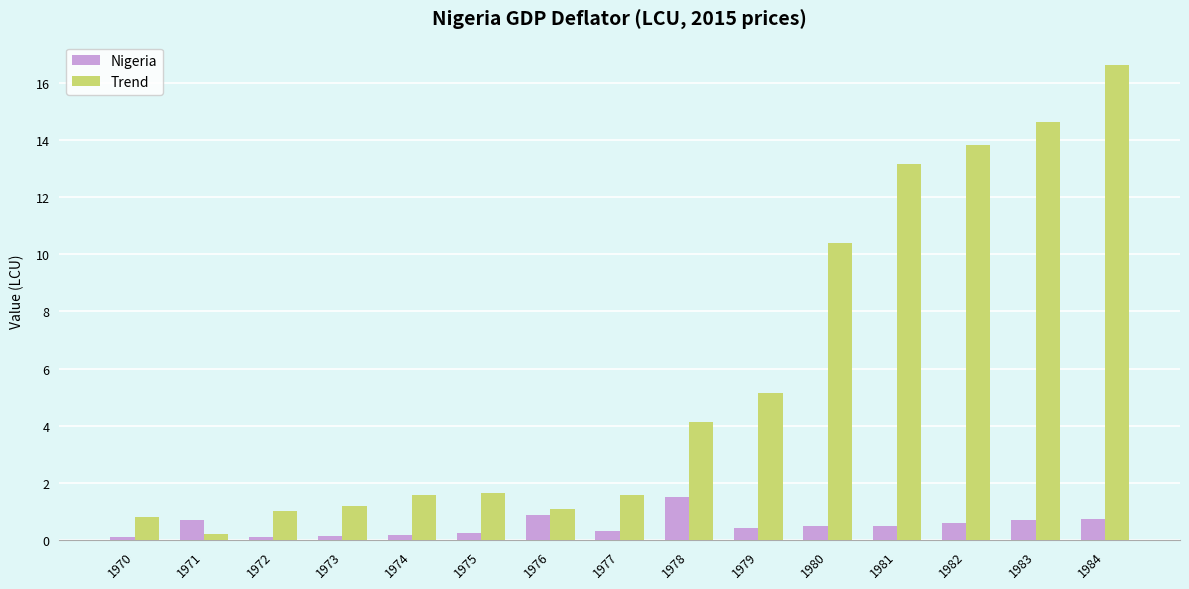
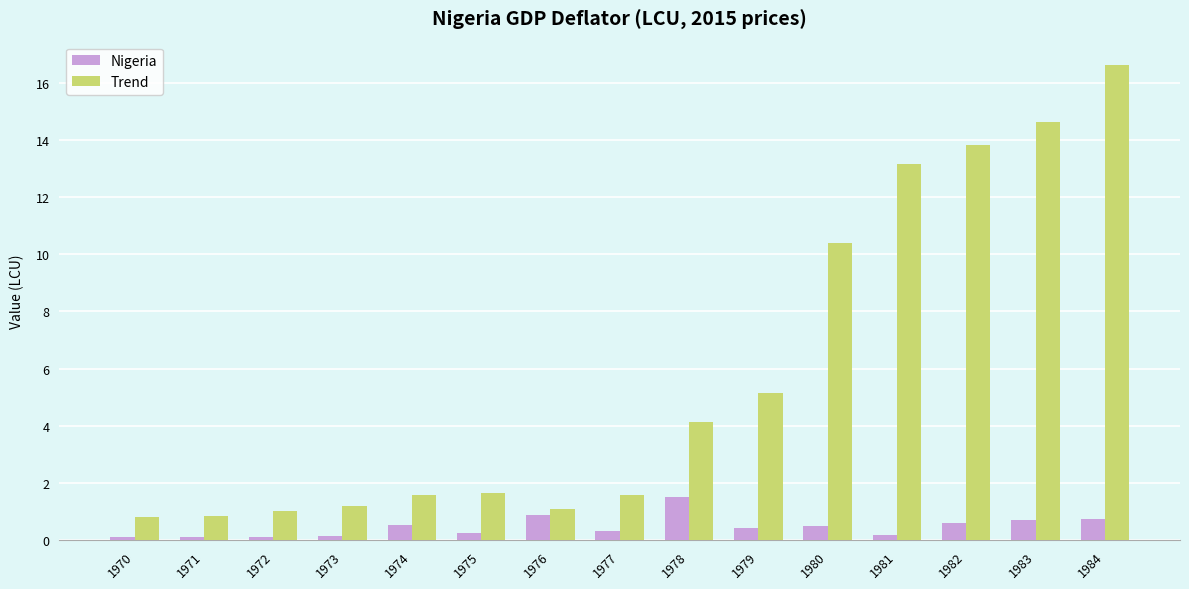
  {
    "Nigeria": {
      "1970": 0.1,
-     "1971": 0.7,
+     "1971": 0.1,
      "1972": 0.1,
      "1973": 0.1,
-     "1974": 0.2,
+     "1974": 0.5,
      "1975": 0.2,
      "1976": 0.9,
      "1977": 0.3,
      "1978": 1.5,
      "1979": 0.4,
      "1980": 0.5,
-     "1981": 0.5,
+     "1981": 0.2,
      "1982": 0.6,
      "1983": 0.7,
      "1984": 0.8
    },
    "Trend": {
      "1970": 0.8,
-     "1971": 0.2,
+     "1971": 0.8,
      "1972": 1.0,
      "1973": 1.2,
      "1974": 1.6,
      "1975": 1.7,
      "1976": 1.1,
      "1977": 1.6,
      "1978": 4.1,
      "1979": 5.2,
      "1980": 10.4,
      "1981": 13.1,
      "1982": 13.8,
      "1983": 14.6,
      "1984": 16.6
    }
  }
